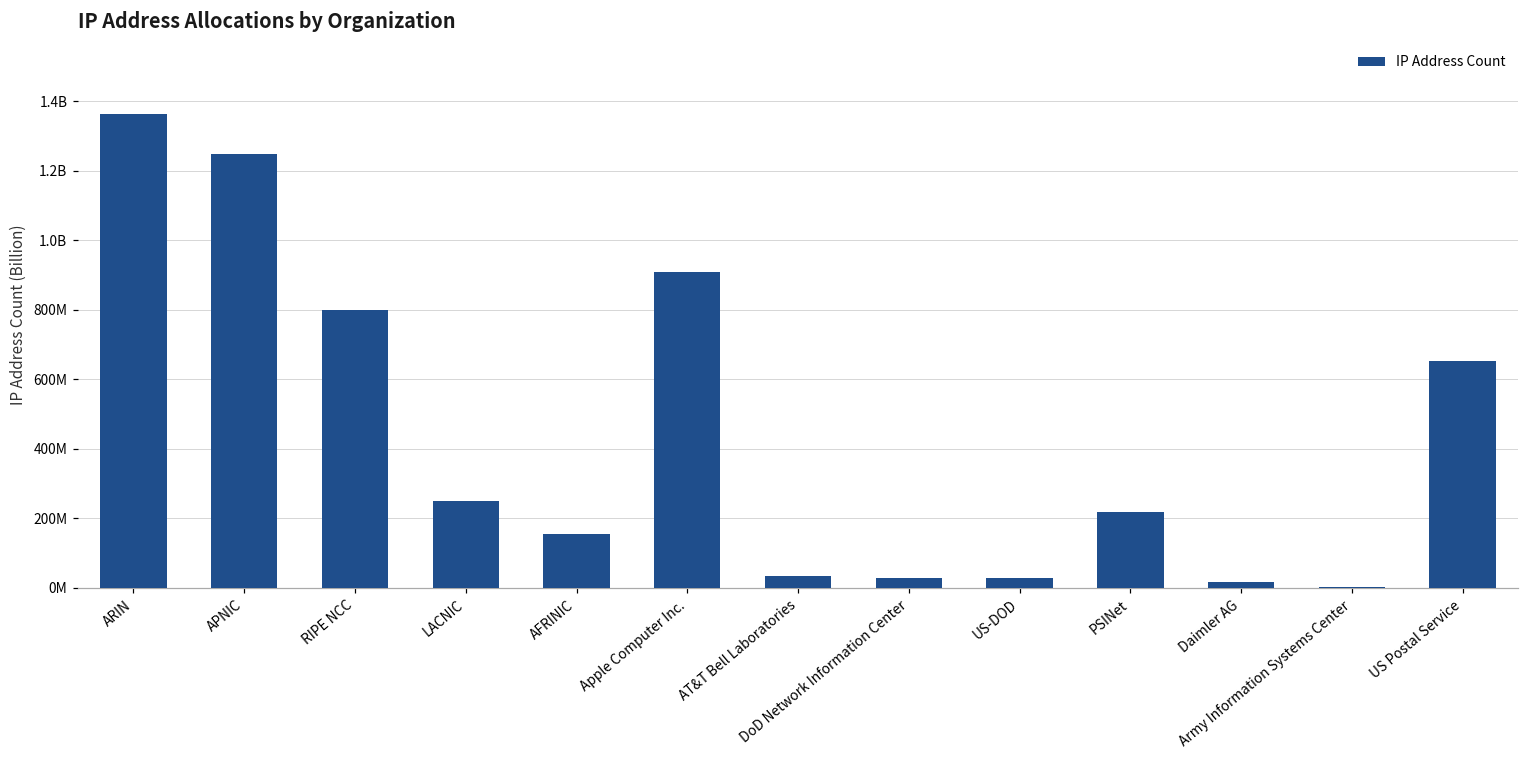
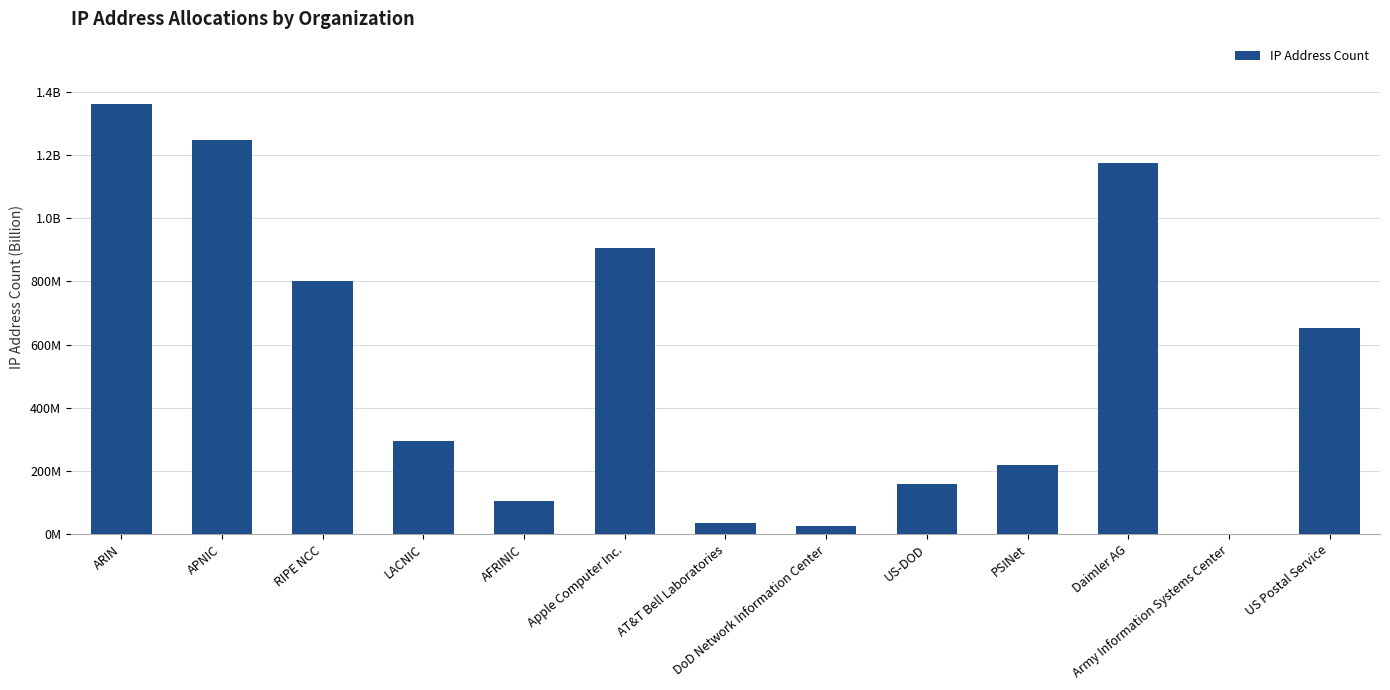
  {
    "ARIN": 1360000000,
    "APNIC": 1250000000,
    "RIPE NCC": 800000000,
-   "LACNIC": 250000000,
-   "AFRINIC": 150000000,
+   "LACNIC": 300000000,
+   "AFRINIC": 100000000,
    "Apple Computer Inc.": 910000000,
    "AT&T Bell Laboratories": 30000000,
    "DoD Network Information Center": 30000000,
-   "US-DOD": 30000000,
+   "US-DOD": 160000000,
    "PSINet": 220000000,
-   "Daimler AG": 20000000,
+   "Daimler AG": 1180000000,
    "US Postal Service": 650000000
  }
